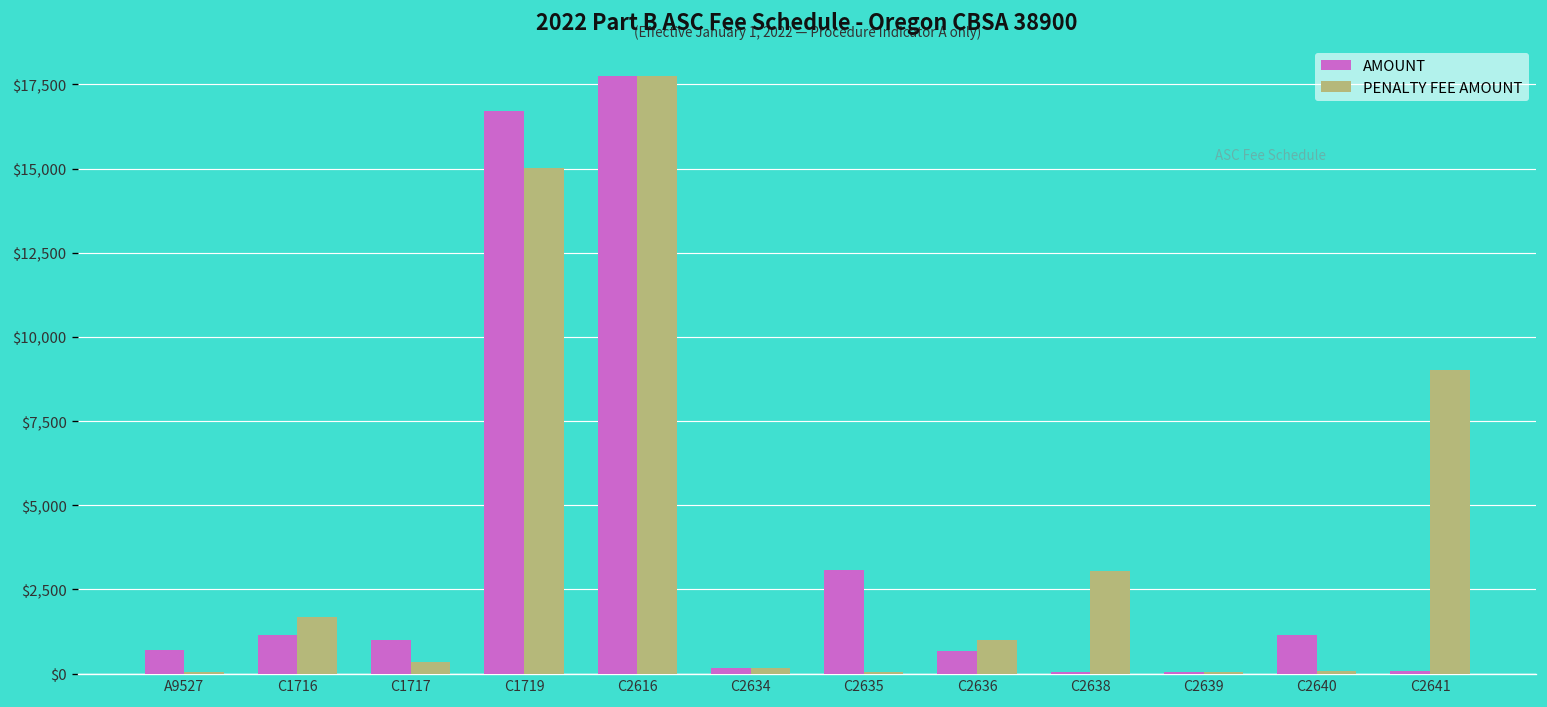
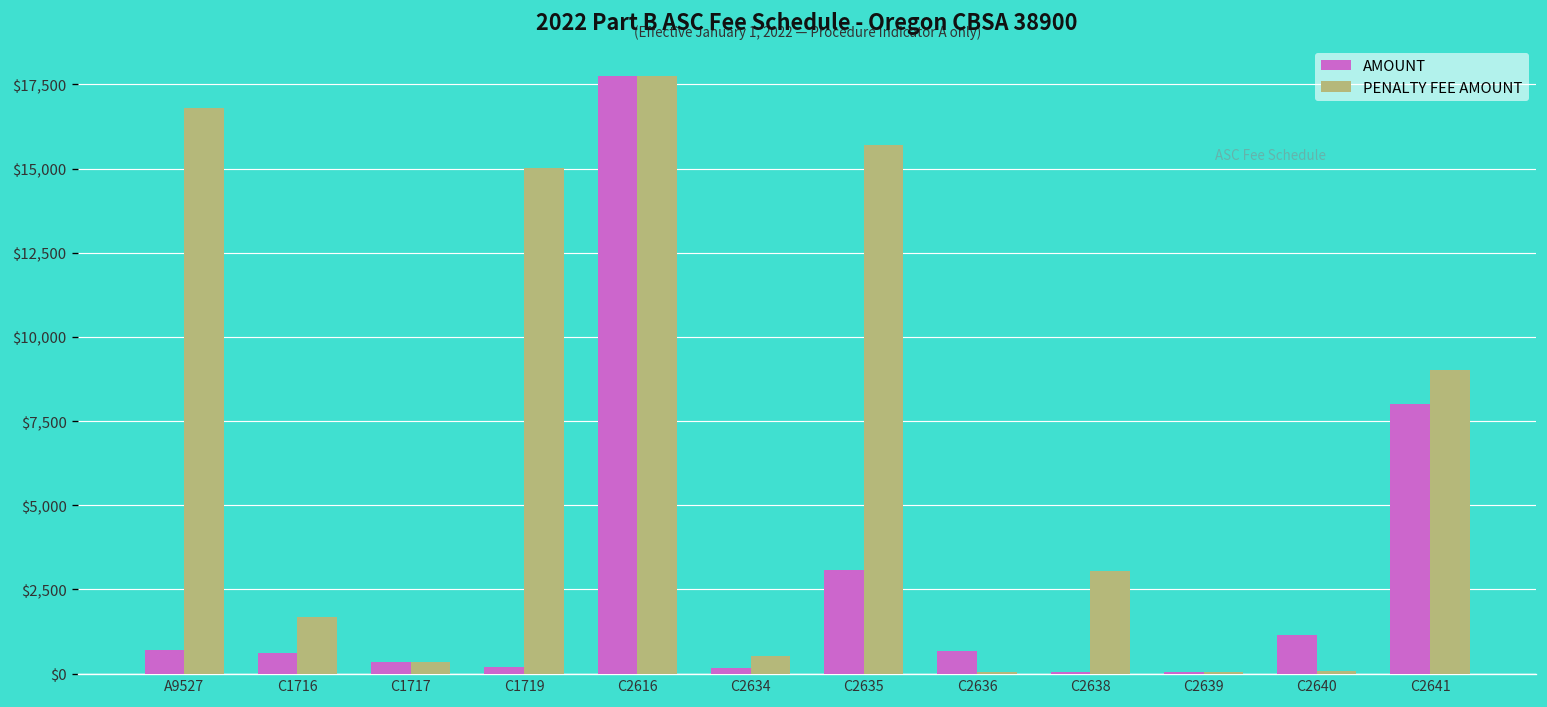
  {
    "AMOUNT": {
      "A9527": "$700",
-     "C1716": "$1,200",
-     "C1717": "$1,000",
-     "C1719": "$16,700",
+     "C1716": "$600",
+     "C1717": "$300",
+     "C1719": "$200",
      "C2616": "$17,800",
      "C2634": "$200",
      "C2635": "$3,100",
      "C2636": "$700",
      "C2640": "$1,100",
-     "C2641": "$100"
+     "C2641": "$8,000"
    },
    "PENALTY FEE AMOUNT": {
-     "A9527": "$0",
+     "A9527": "$16,800",
      "C1716": "$1,700",
      "C1717": "$300",
      "C1719": "$15,000",
      "C2616": "$17,800",
-     "C2634": "$200",
-     "C2635": "$0",
-     "C2636": "$1,000",
+     "C2634": "$500",
+     "C2635": "$15,700",
+     "C2636": "$100",
      "C2638": "$3,000",
      "C2640": "$100",
      "C2641": "$9,000"
    }
  }
